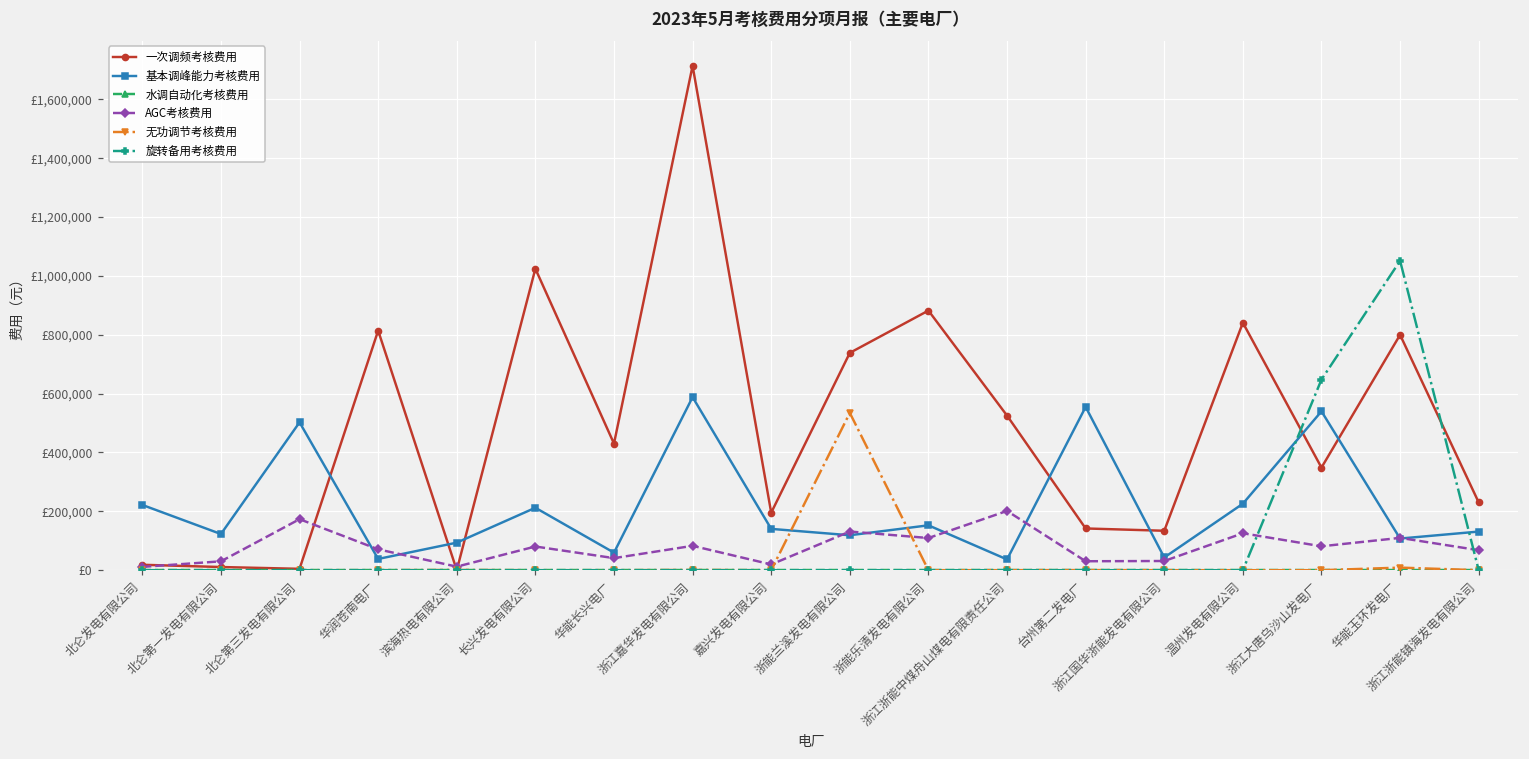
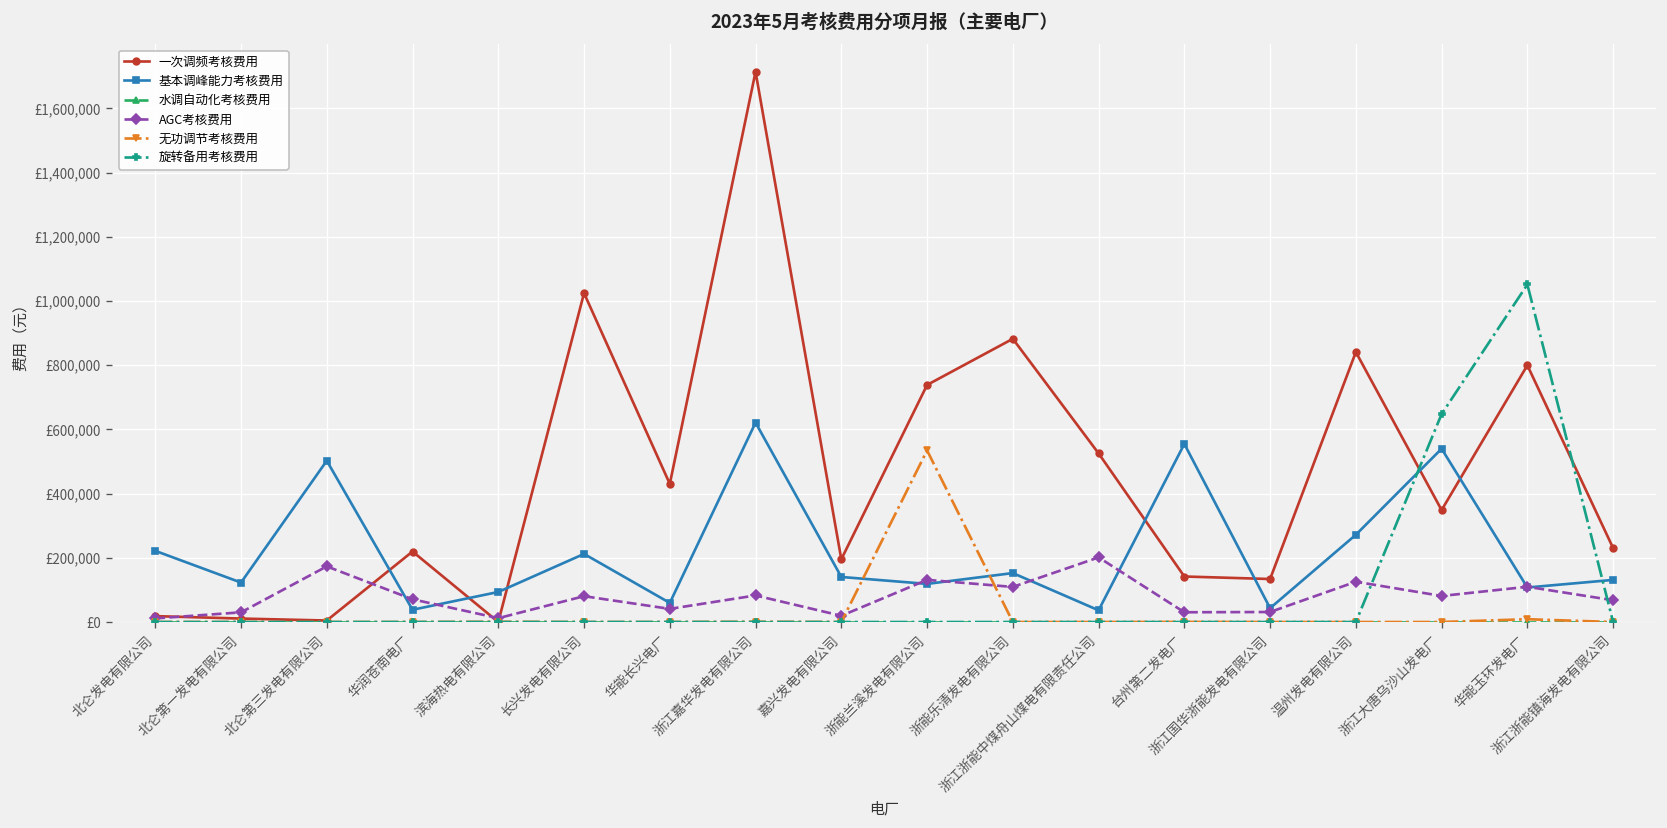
  {
    "一次调频考核费用": {
      "北仑第一发电有限公司": "£10,000",
-     "华润苍南电厂": "£810,000",
+     "华润苍南电厂": "£220,000",
      "长兴发电有限公司": "£1,020,000",
      "华能长兴电厂": "£430,000",
      "浙江嘉华发电有限公司": "£1,710,000",
      "嘉兴发电有限公司": "£200,000",
      "浙能兰溪发电有限公司": "£740,000",
      "浙能乐清发电有限公司": "£880,000",
      "浙江浙能中煤舟山煤电有限责任公司": "£530,000",
      "台州第二发电厂": "£140,000",
      "浙江国华浙能发电有限公司": "£130,000",
      "温州发电有限公司": "£840,000",
      "浙江大唐乌沙山发电厂": "£350,000",
      "华能玉环发电厂": "£800,000",
      "浙江浙能镇海发电有限公司": "£230,000"
    },
    "基本调峰能力考核费用": {
      "北仑发电有限公司": "£220,000",
      "北仑第一发电有限公司": "£120,000",
      "北仑第三发电有限公司": "£500,000",
      "华润苍南电厂": "£40,000",
      "滨海热电有限公司": "£90,000",
      "长兴发电有限公司": "£210,000",
      "华能长兴电厂": "£60,000",
-     "浙江嘉华发电有限公司": "£590,000",
+     "浙江嘉华发电有限公司": "£620,000",
      "嘉兴发电有限公司": "£140,000",
      "浙能兰溪发电有限公司": "£120,000",
      "浙能乐清发电有限公司": "£150,000",
      "浙江浙能中煤舟山煤电有限责任公司": "£40,000",
      "台州第二发电厂": "£550,000",
      "浙江国华浙能发电有限公司": "£40,000",
-     "温州发电有限公司": "£230,000",
+     "温州发电有限公司": "£270,000",
      "浙江大唐乌沙山发电厂": "£540,000",
      "浙江浙能镇海发电有限公司": "£130,000"
    },
    "AGC考核费用": {
      "北仑第一发电有限公司": "£30,000",
      "北仑第三发电有限公司": "£170,000",
      "华润苍南电厂": "£70,000",
      "滨海热电有限公司": "£10,000",
      "长兴发电有限公司": "£80,000",
      "华能长兴电厂": "£40,000",
      "浙江嘉华发电有限公司": "£80,000",
      "嘉兴发电有限公司": "£20,000",
      "浙能兰溪发电有限公司": "£130,000",
      "浙能乐清发电有限公司": "£110,000",
      "浙江浙能中煤舟山煤电有限责任公司": "£200,000",
      "台州第二发电厂": "£30,000",
      "浙江国华浙能发电有限公司": "£30,000",
      "温州发电有限公司": "£130,000",
      "浙江大唐乌沙山发电厂": "£80,000",
      "浙江浙能镇海发电有限公司": "£70,000"
    },
    "无功调节考核费用": {
      "浙能兰溪发电有限公司": "£530,000"
    }
  }
